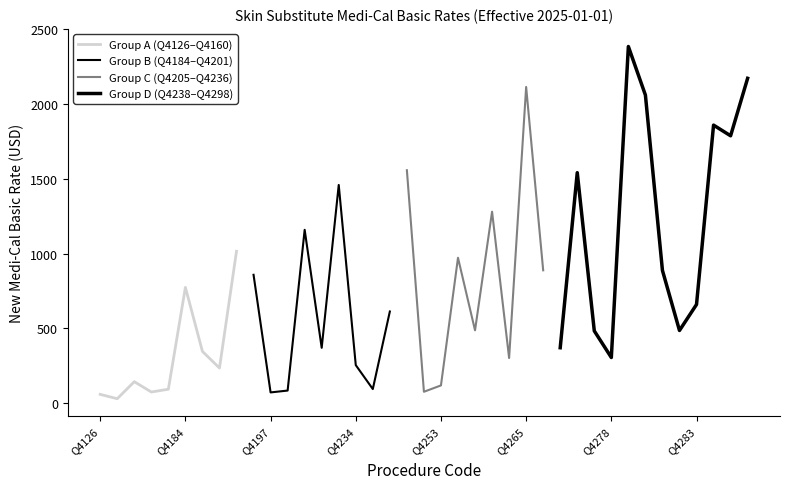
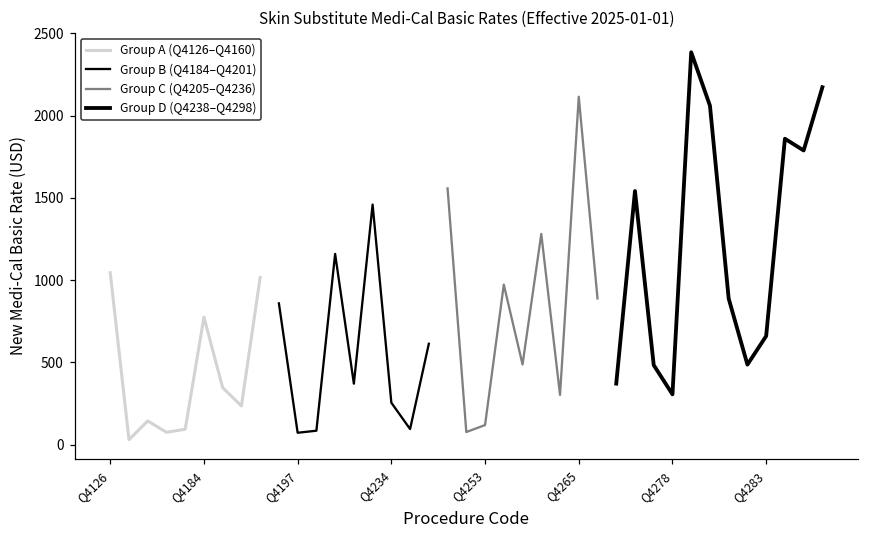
  {
    "Group A (Q4126–Q4160)": {
-     "Q4126": 60,
+     "Q4126": 1050,
      "Q4184": 770
    },
    "Group C (Q4205–Q4236)": {
      "Q4253": 120,
      "Q4265": 2110
    }
  }
